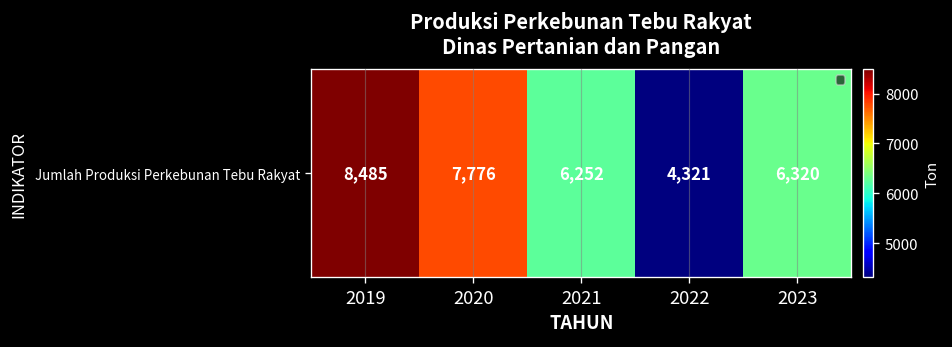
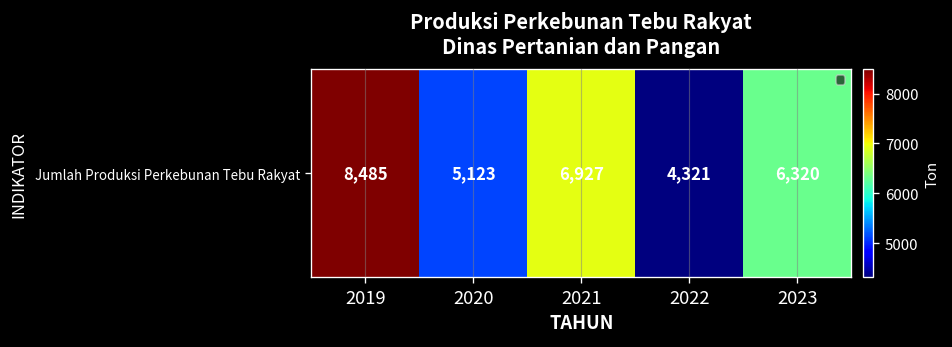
  {
    "Jumlah Produksi Perkebunan Tebu Rakyat": {
      "2019": "8,485",
-     "2020": "7,776",
-     "2021": "6,252",
+     "2020": "5,123",
+     "2021": "6,927",
      "2022": "4,321",
      "2023": "6,320"
    }
  }
